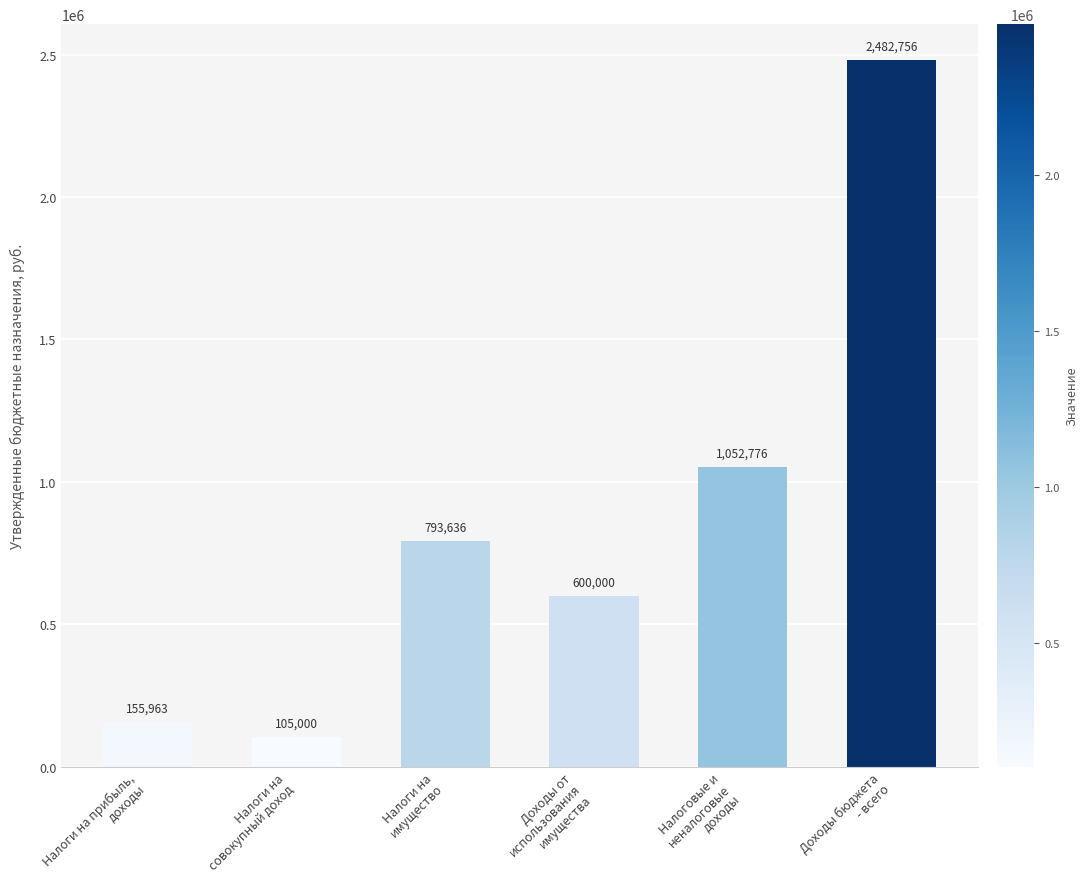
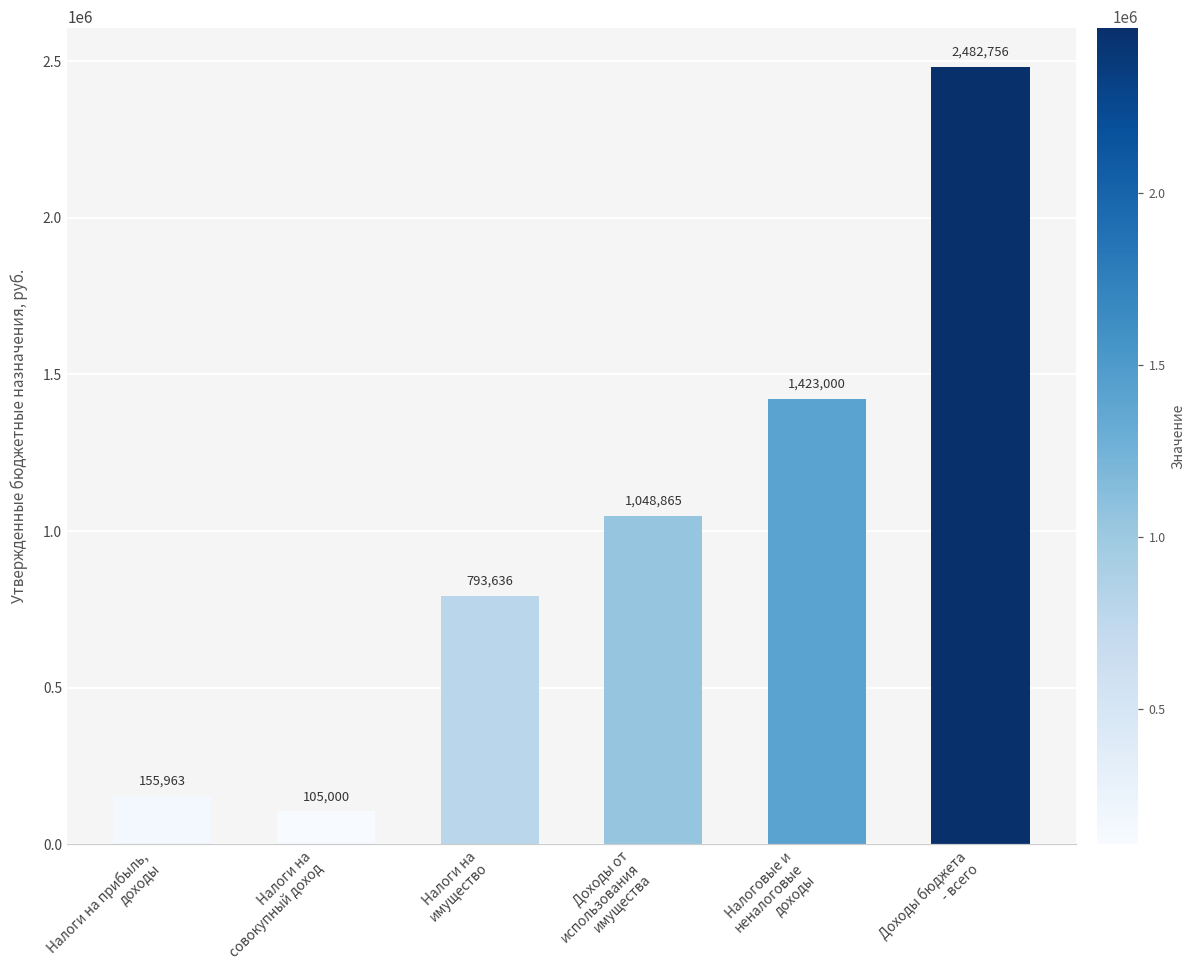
  {
    "Налоги на прибыль, доходы": "155,963",
    "Налоги на совокупный доход": "105,000",
    "Налоги на имущество": "793,636",
-   "Доходы от использования имущества": "600,000",
-   "Налоговые и неналоговые доходы": "1,052,776",
+   "Доходы от использования имущества": "1,048,865",
+   "Налоговые и неналоговые доходы": "1,423,000",
    "Доходы бюджета - всего": "2,482,756"
  }
